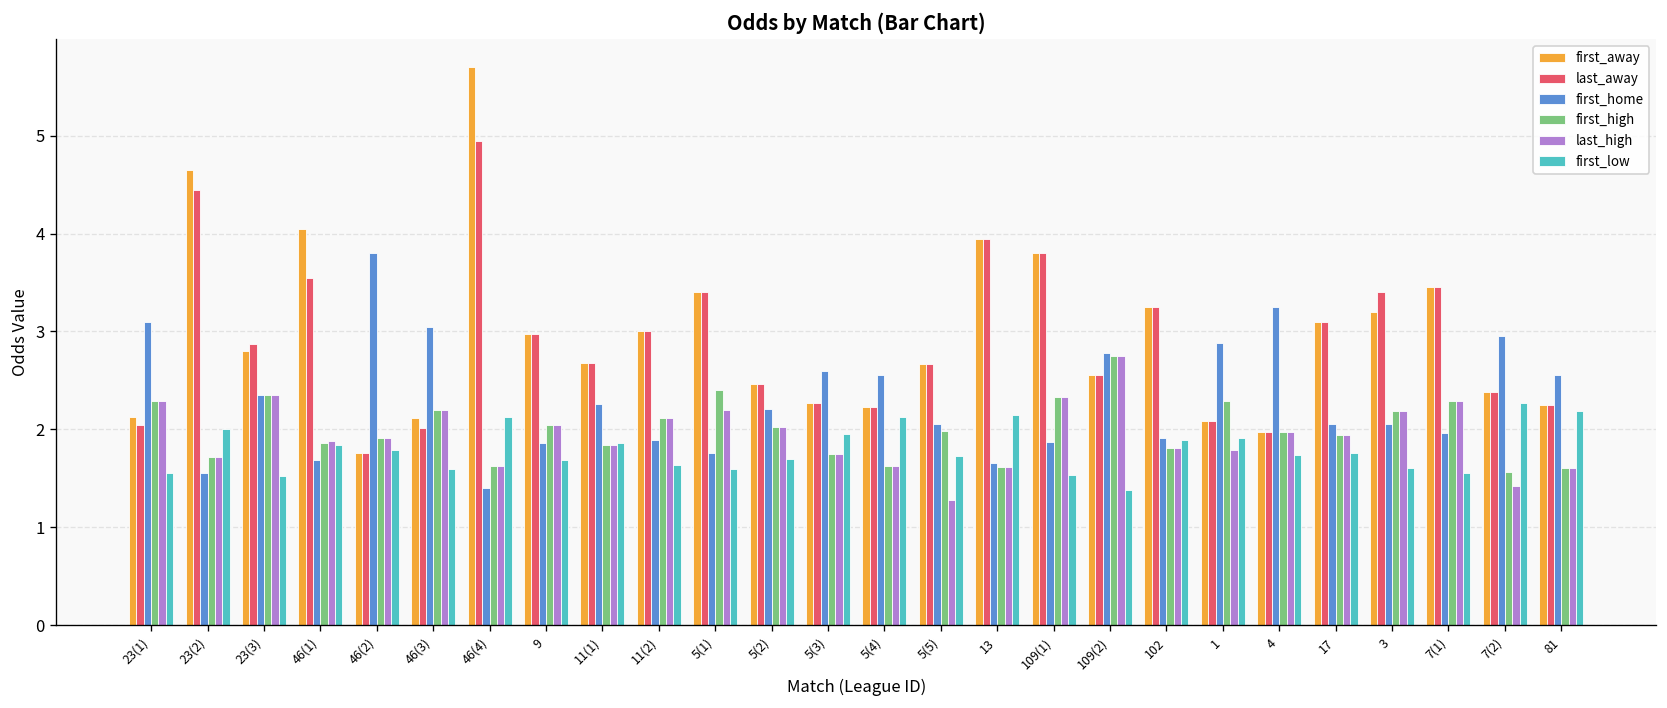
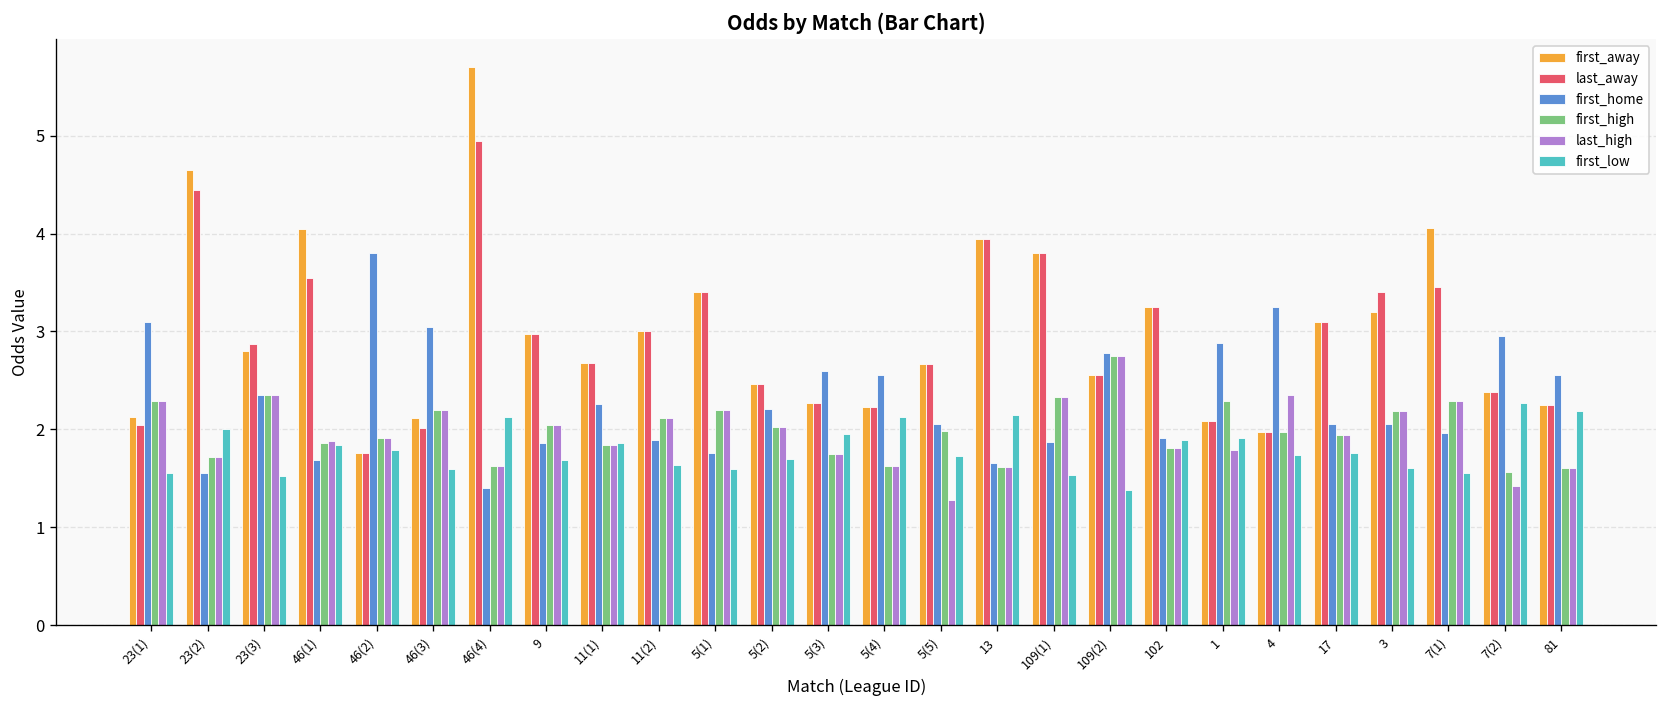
  {
    "first_away": {
      "23(1)": 2.1,
      "23(2)": 4.7,
      "23(3)": 2.8,
      "46(1)": 4.1,
      "46(2)": 1.8,
      "46(3)": 2.1,
      "46(4)": 5.7,
      "9": 3.0,
      "11(1)": 2.7,
      "11(2)": 3.0,
      "5(1)": 3.4,
      "5(2)": 2.5,
      "5(3)": 2.3,
      "5(4)": 2.2,
      "5(5)": 2.7,
      "13": 4.0,
      "109(1)": 3.8,
      "109(2)": 2.6,
      "102": 3.3,
      "1": 2.1,
      "4": 2.0,
      "17": 3.1,
      "3": 3.2,
-     "7(1)": 3.5,
+     "7(1)": 4.1,
      "7(2)": 2.4,
      "81": 2.3
    },
    "last_away": {
      "23(1)": 2.0,
      "23(2)": 4.5,
      "23(3)": 2.9,
      "46(1)": 3.6,
      "46(2)": 1.8,
      "46(3)": 2.0,
      "46(4)": 5.0,
      "9": 3.0,
      "11(1)": 2.7,
      "11(2)": 3.0,
      "5(1)": 3.4,
      "5(2)": 2.5,
      "5(3)": 2.3,
      "5(4)": 2.2,
      "5(5)": 2.7,
      "13": 4.0,
      "109(1)": 3.8,
      "109(2)": 2.6,
      "102": 3.3,
      "1": 2.1,
      "4": 2.0,
      "17": 3.1,
      "3": 3.4,
      "7(1)": 3.5,
      "7(2)": 2.4,
      "81": 2.3
    },
    "first_high": {
      "23(1)": 2.3,
      "23(2)": 1.7,
      "23(3)": 2.4,
      "46(1)": 1.9,
      "46(2)": 1.9,
      "46(3)": 2.2,
      "46(4)": 1.6,
      "9": 2.0,
      "11(1)": 1.8,
      "11(2)": 2.1,
-     "5(1)": 2.4,
+     "5(1)": 2.2,
      "5(2)": 2.0,
      "5(3)": 1.8,
      "5(4)": 1.6,
      "5(5)": 2.0,
      "13": 1.6,
      "109(1)": 2.3,
      "109(2)": 2.8,
      "102": 1.8,
      "1": 2.3,
      "4": 2.0,
      "17": 1.9,
      "3": 2.2,
      "7(1)": 2.3,
      "7(2)": 1.6,
      "81": 1.6
    },
    "last_high": {
      "23(1)": 2.3,
      "23(2)": 1.7,
      "23(3)": 2.4,
      "46(1)": 1.9,
      "46(2)": 1.9,
      "46(3)": 2.2,
      "46(4)": 1.6,
      "9": 2.0,
      "11(1)": 1.8,
      "11(2)": 2.1,
      "5(1)": 2.2,
      "5(2)": 2.0,
      "5(3)": 1.8,
      "5(4)": 1.6,
      "5(5)": 1.3,
      "13": 1.6,
      "109(1)": 2.3,
      "109(2)": 2.8,
      "102": 1.8,
      "1": 1.8,
-     "4": 2.0,
+     "4": 2.4,
      "17": 1.9,
      "3": 2.2,
      "7(1)": 2.3,
      "7(2)": 1.4,
      "81": 1.6
    }
  }
